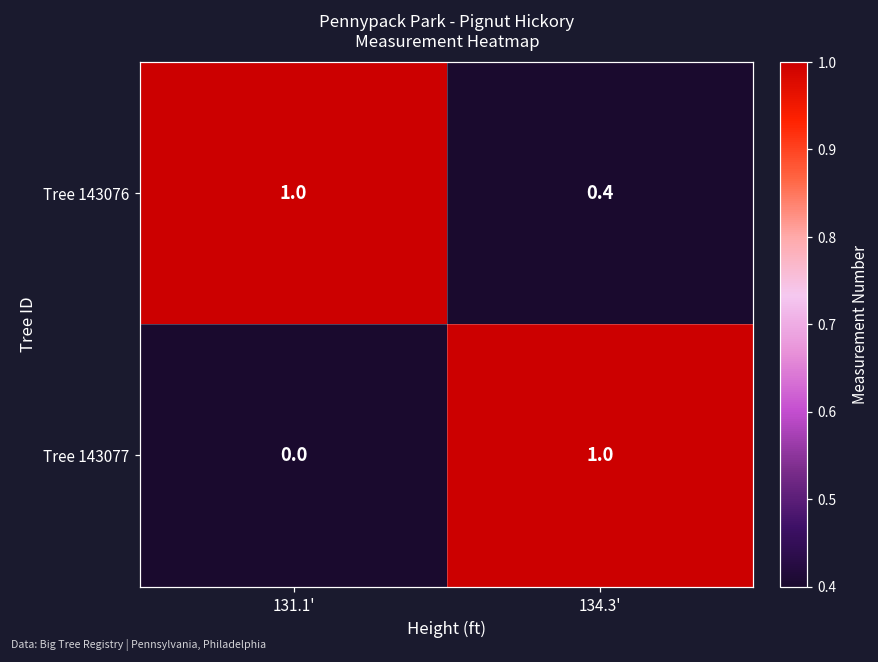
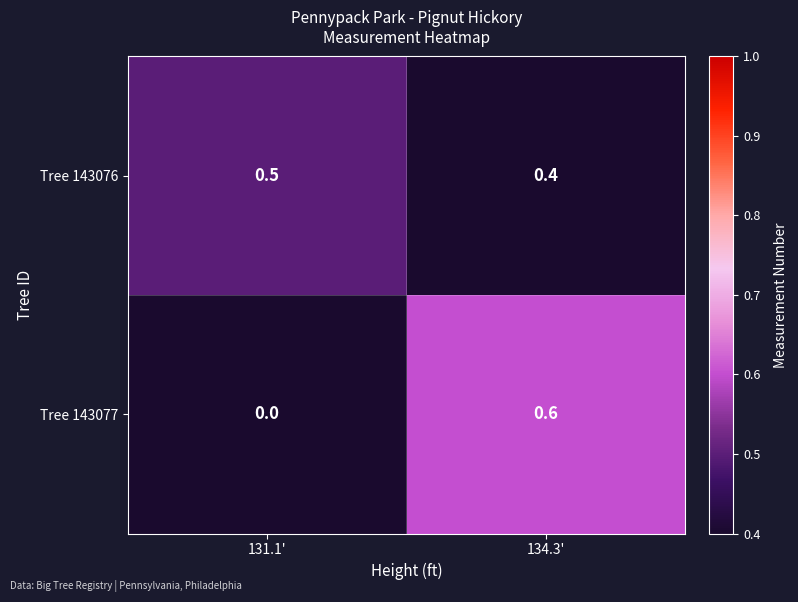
  {
    "Tree 143076": {
-     "131.1'": 1.0,
+     "131.1'": 0.5,
      "134.3'": 0.4
    },
    "Tree 143077": {
      "131.1'": 0.0,
-     "134.3'": 1.0
+     "134.3'": 0.6
    }
  }
